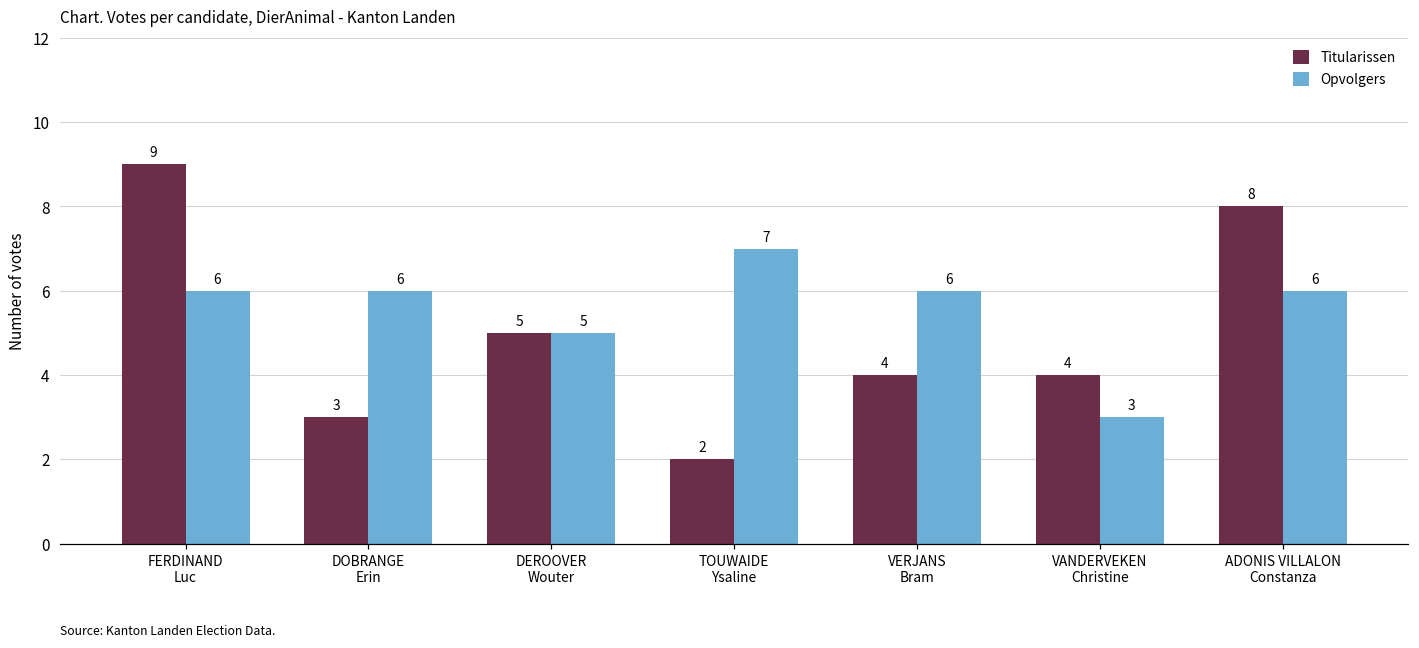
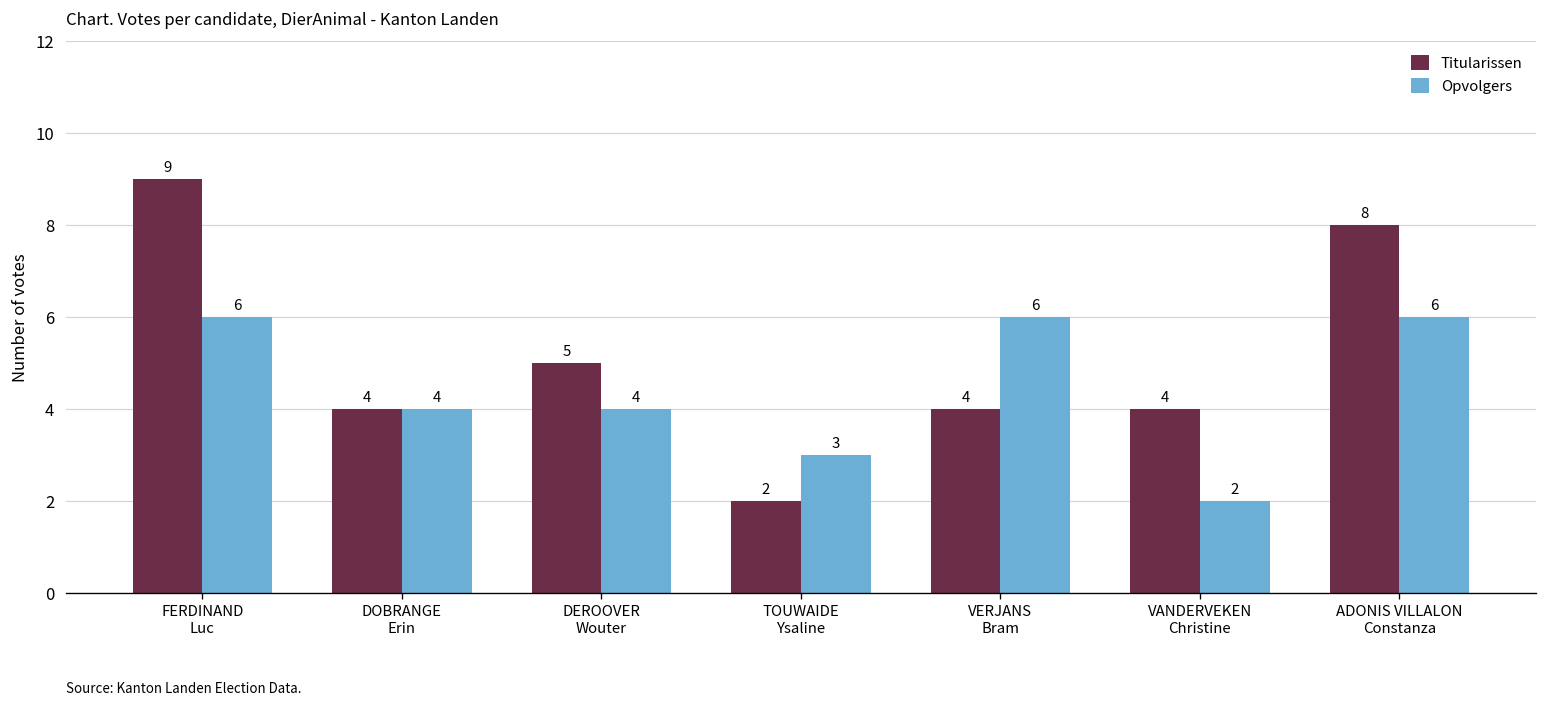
  {
    "Titularissen": {
      "FERDINAND Luc": 9,
-     "DOBRANGE Erin": 3,
+     "DOBRANGE Erin": 4,
      "DEROOVER Wouter": 5,
      "TOUWAIDE Ysaline": 2,
      "VERJANS Bram": 4,
      "VANDERVEKEN Christine": 4,
      "ADONIS VILLALON Constanza": 8
    },
    "Opvolgers": {
      "FERDINAND Luc": 6,
-     "DOBRANGE Erin": 6,
-     "DEROOVER Wouter": 5,
-     "TOUWAIDE Ysaline": 7,
+     "DOBRANGE Erin": 4,
+     "DEROOVER Wouter": 4,
+     "TOUWAIDE Ysaline": 3,
      "VERJANS Bram": 6,
-     "VANDERVEKEN Christine": 3,
+     "VANDERVEKEN Christine": 2,
      "ADONIS VILLALON Constanza": 6
    }
  }
